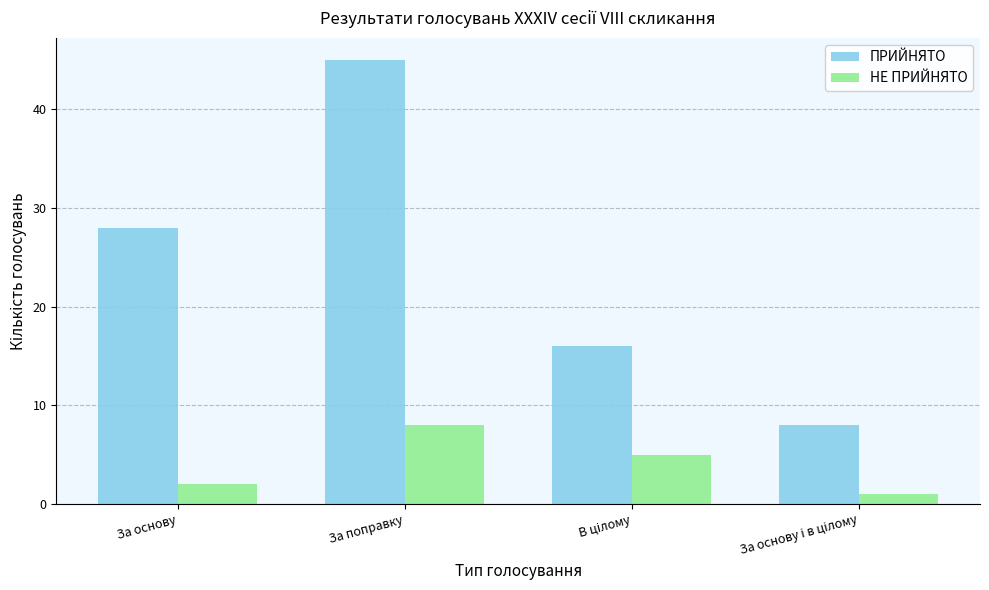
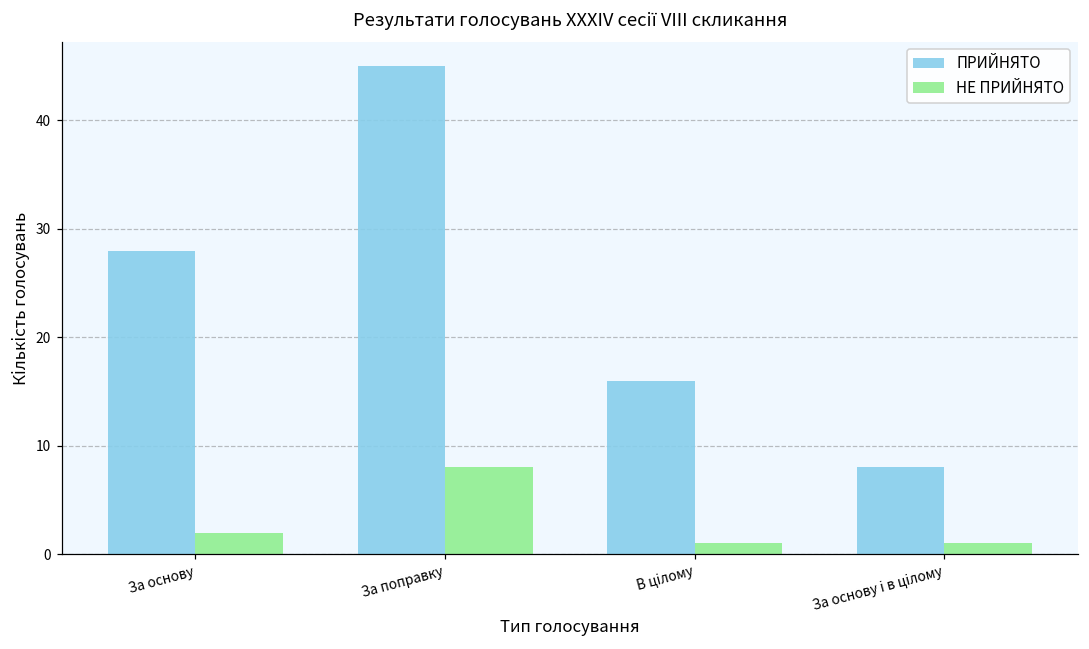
  {
    "ПРИЙНЯТО": {
      "За основу": 28,
      "За поправку": 45,
      "В цілому": 16,
      "За основу і в цілому": 8
    },
    "НЕ ПРИЙНЯТО": {
      "За основу": 2,
      "За поправку": 8,
-     "В цілому": 5,
+     "В цілому": 1,
      "За основу і в цілому": 1
    }
  }
